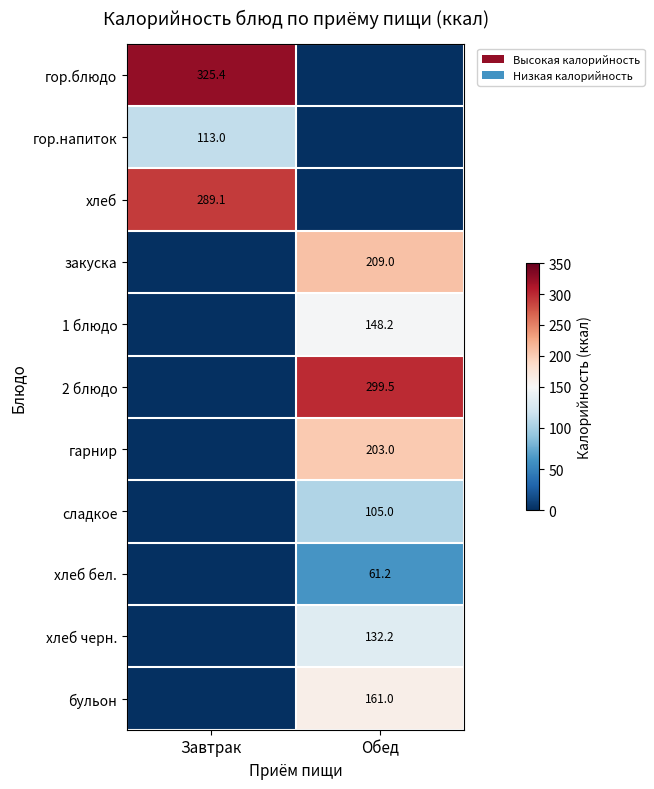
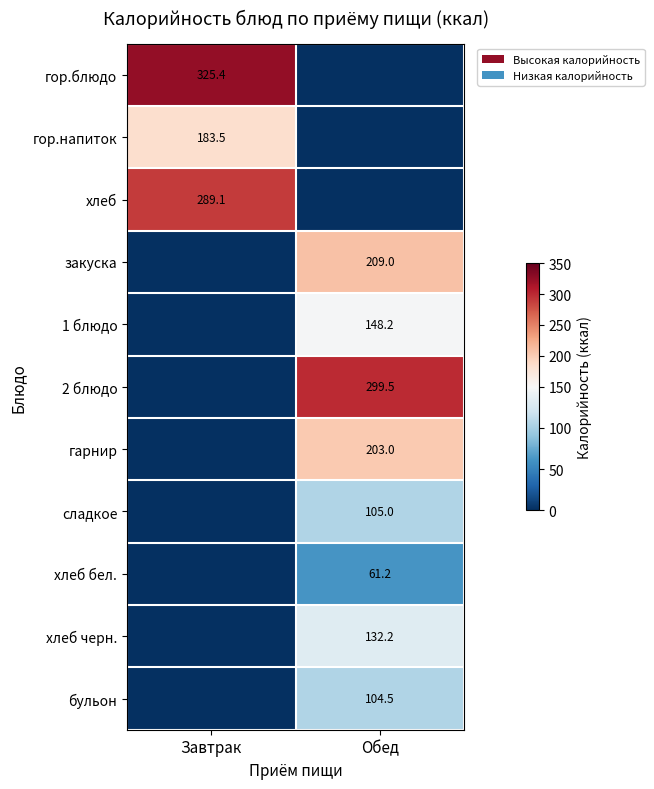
  {
    "гор.блюдо": {
      "Завтрак": 325.4
    },
    "гор.напиток": {
-     "Завтрак": 113.0
+     "Завтрак": 183.5
    },
    "хлеб": {
      "Завтрак": 289.1
    },
    "закуска": {
      "Обед": 209.0
    },
    "1 блюдо": {
      "Обед": 148.2
    },
    "2 блюдо": {
      "Обед": 299.5
    },
    "гарнир": {
      "Обед": 203.0
    },
    "сладкое": {
      "Обед": 105.0
    },
    "хлеб бел.": {
      "Обед": 61.2
    },
    "хлеб черн.": {
      "Обед": 132.2
    },
    "бульон": {
-     "Обед": 161.0
+     "Обед": 104.5
    }
  }
